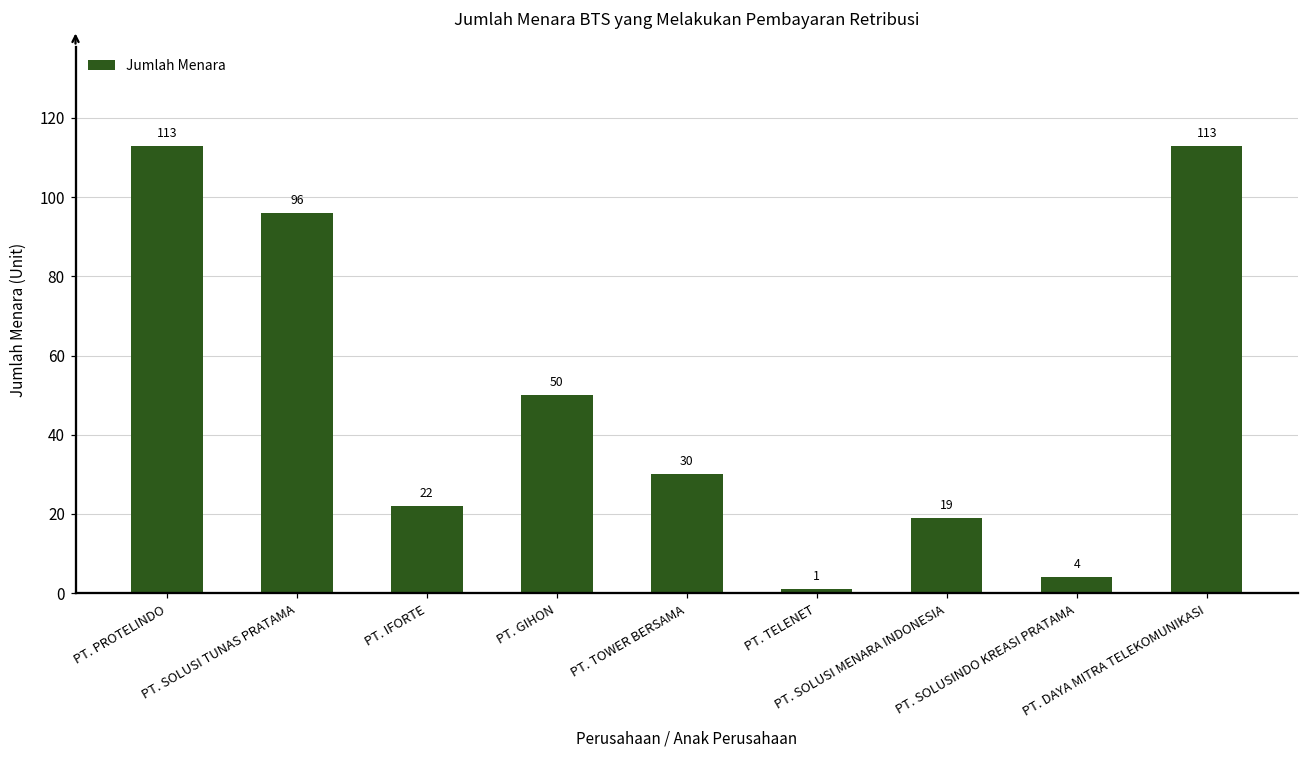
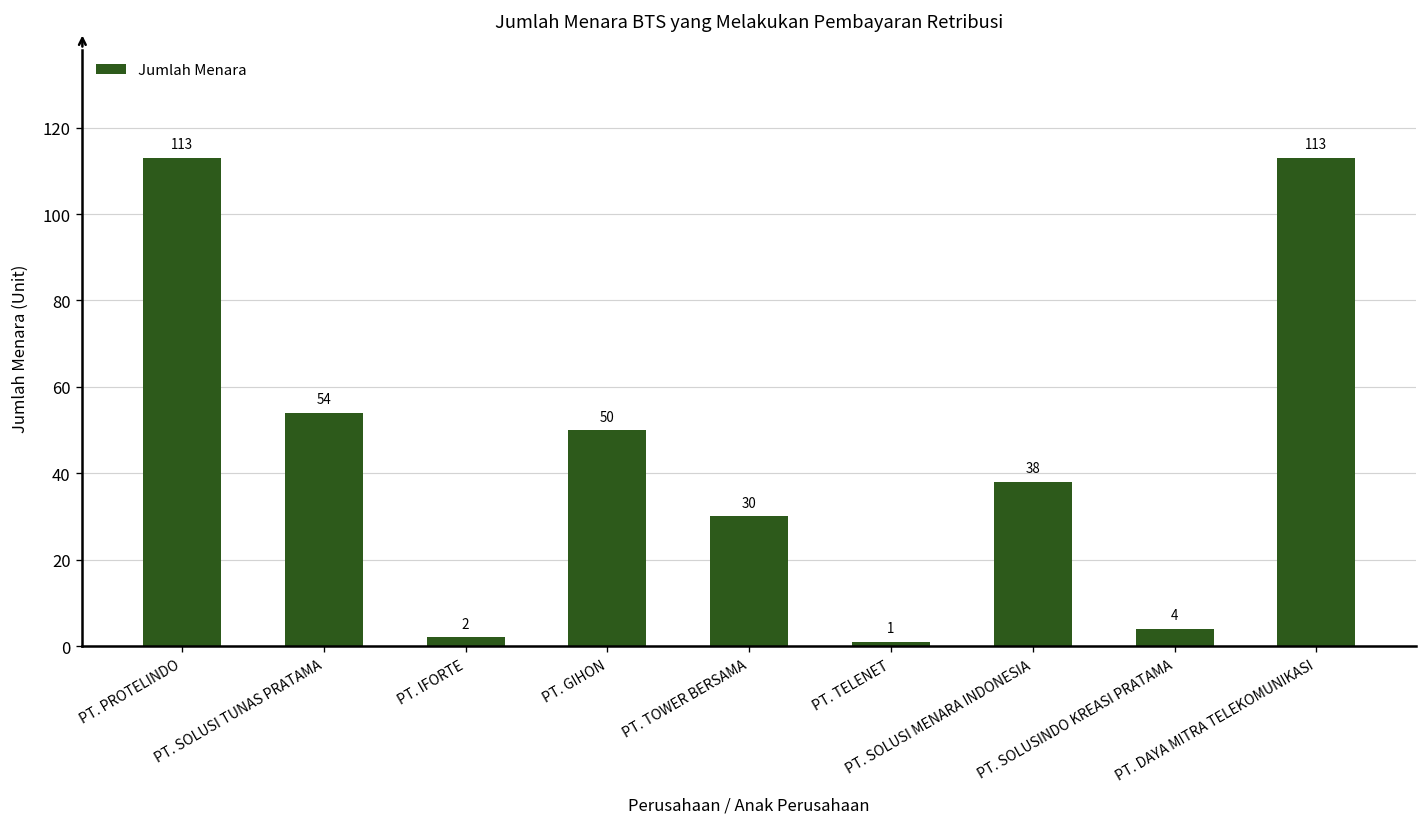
  {
    "PT. PROTELINDO": 113,
-   "PT. SOLUSI TUNAS PRATAMA": 96,
-   "PT. IFORTE": 22,
+   "PT. SOLUSI TUNAS PRATAMA": 54,
+   "PT. IFORTE": 2,
    "PT. GIHON": 50,
    "PT. TOWER BERSAMA": 30,
    "PT. TELENET": 1,
-   "PT. SOLUSI MENARA INDONESIA": 19,
+   "PT. SOLUSI MENARA INDONESIA": 38,
    "PT. SOLUSINDO KREASI PRATAMA": 4,
    "PT. DAYA MITRA TELEKOMUNIKASI": 113
  }
